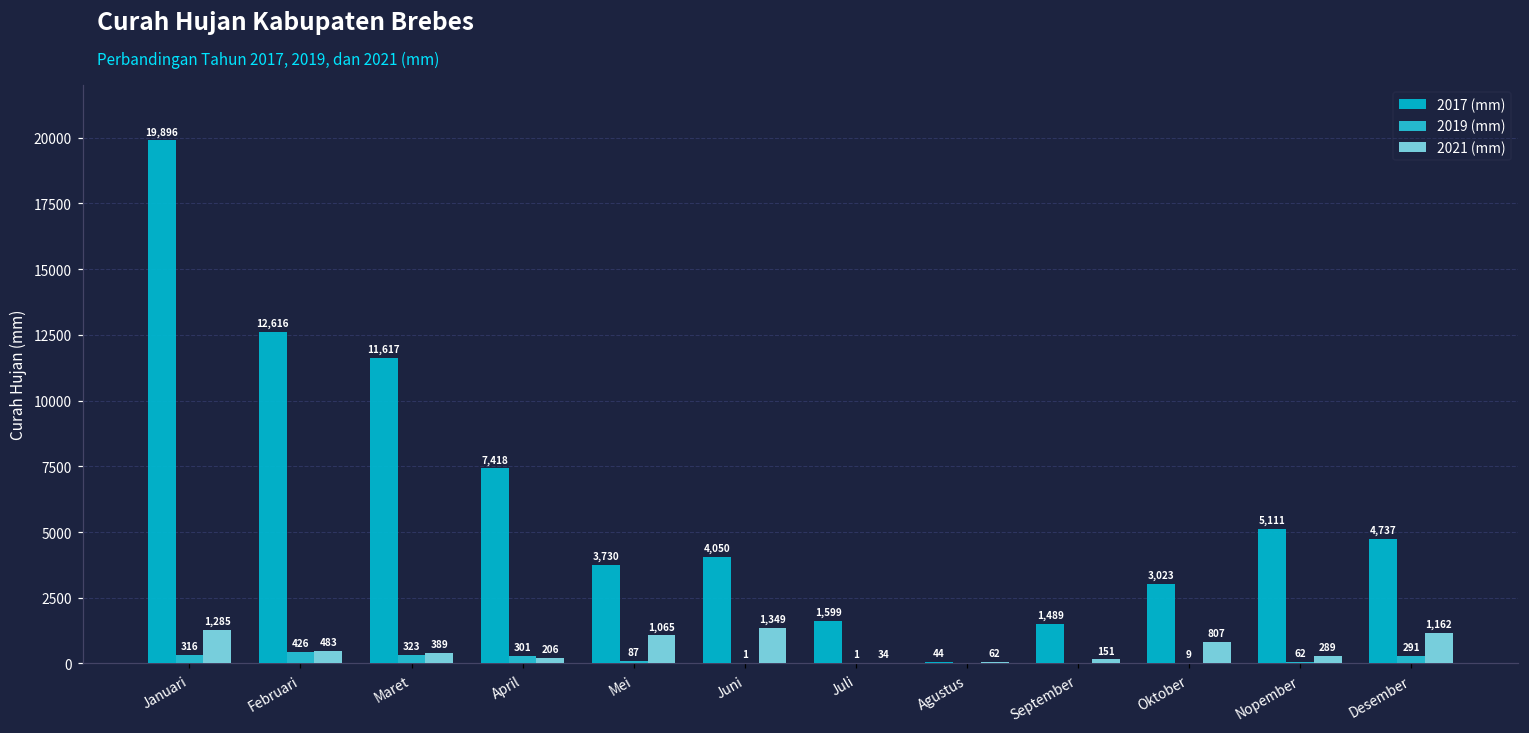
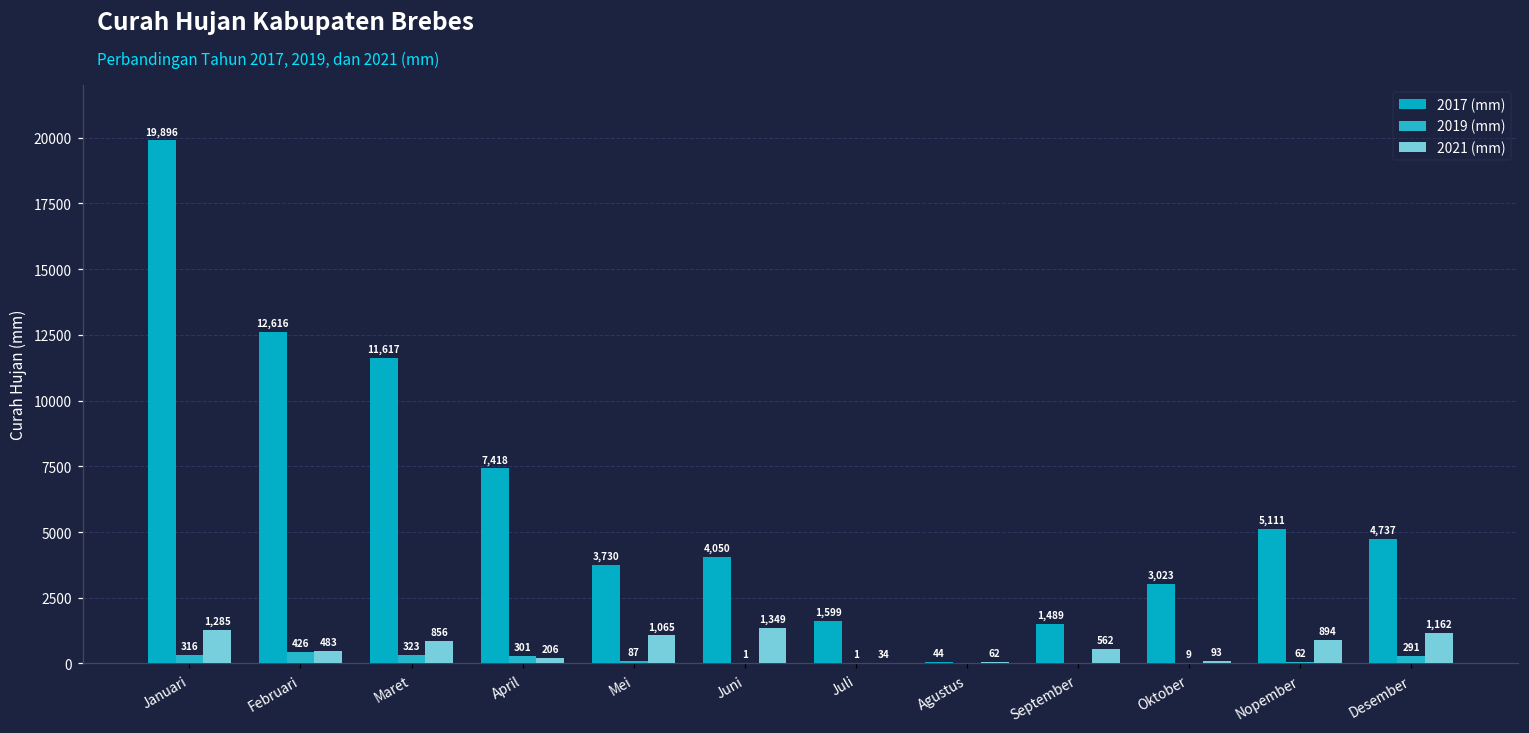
  {
    "2021 (mm)": {
      "Januari": "1,285",
      "Februari": "483",
-     "Maret": "389",
+     "Maret": "856",
      "April": "206",
      "Mei": "1,065",
      "Juni": "1,349",
      "Juli": "34",
      "Agustus": "62",
-     "September": "151",
-     "Oktober": "807",
-     "Nopember": "289",
+     "September": "562",
+     "Oktober": "93",
+     "Nopember": "894",
      "Desember": "1,162"
    }
  }
